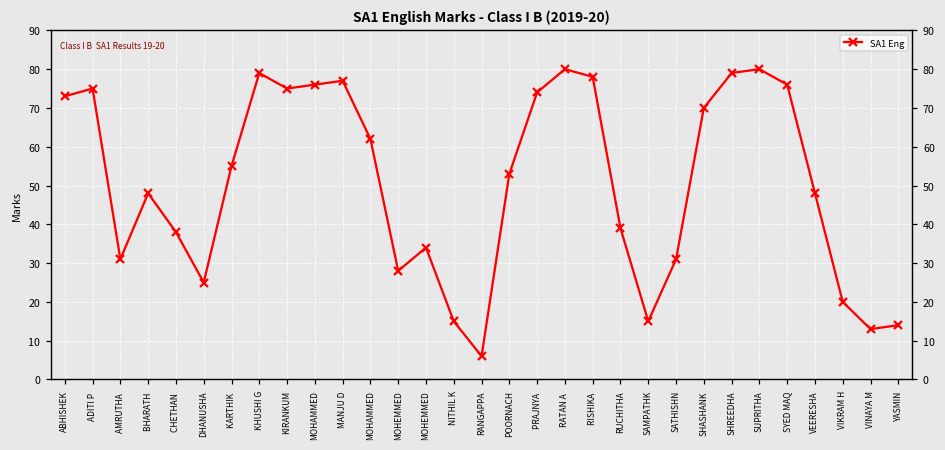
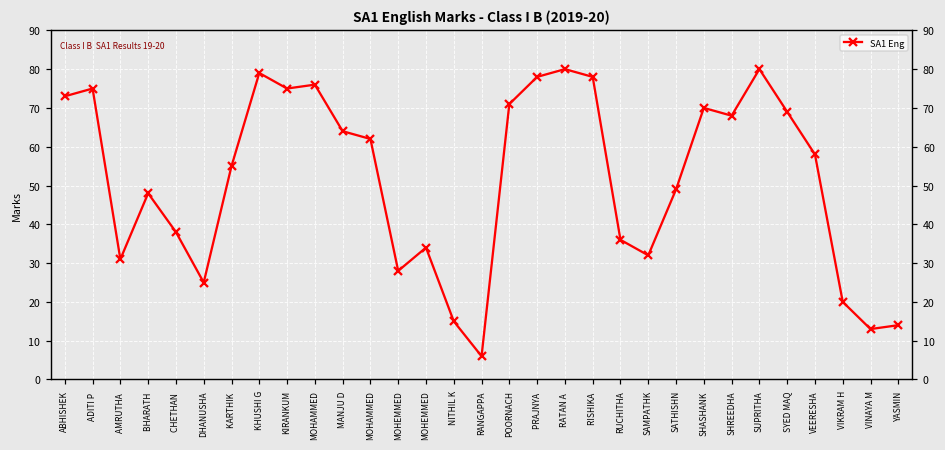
  {
    "ABHISHEK": 73,
    "ADITI P": 75,
    "AMRUTHA": 31,
    "BHARATH": 48,
    "CHETHAN": 38,
    "DHANUSHA": 25,
    "KARTHIK": 55,
    "KHUSHI G": 79,
    "KIRANKUM": 75,
-   "MANJU D": 77,
+   "MANJU D": 64,
    "NITHIL K": 15,
    "RANGAPPA": 6,
-   "POORNACH": 53,
-   "PRAJNYA": 74,
+   "POORNACH": 71,
+   "PRAJNYA": 78,
    "RATAN A": 80,
    "RISHIKA": 78,
-   "RUCHITHA": 39,
-   "SAMPATHK": 15,
-   "SATHISHN": 31,
+   "RUCHITHA": 36,
+   "SAMPATHK": 32,
+   "SATHISHN": 49,
    "SHASHANK": 70,
-   "SHREEDHA": 79,
+   "SHREEDHA": 68,
    "SUPRITHA": 80,
-   "SYED MAQ": 76,
-   "VEERESHA": 48,
+   "SYED MAQ": 69,
+   "VEERESHA": 58,
    "VIKRAM H": 20,
    "VINAYA M": 13,
    "YASMIN": 14
  }
